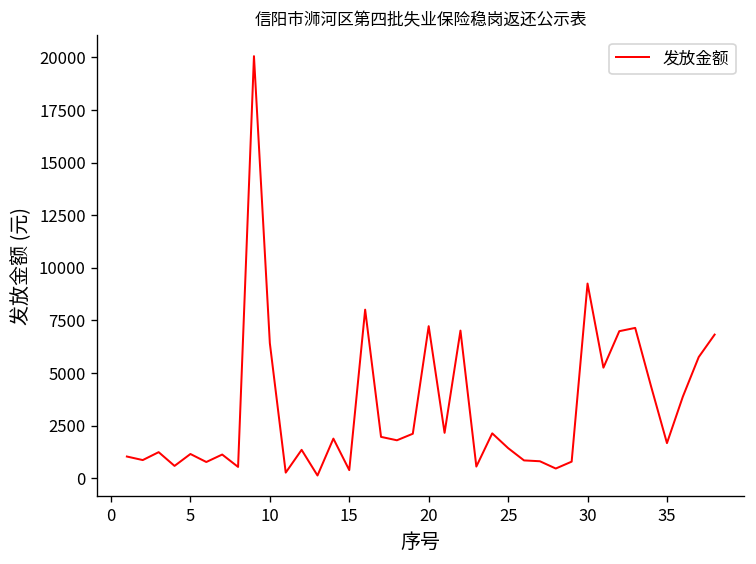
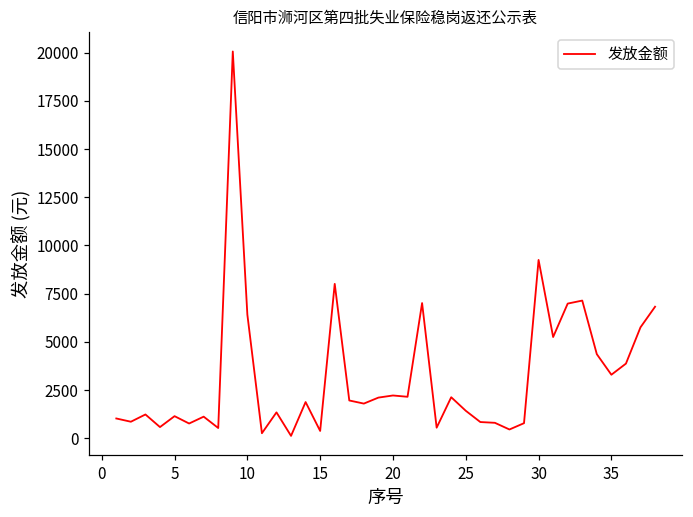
  {
    "5": 1200,
    "10": 6400,
    "15": 400,
-   "20": 7200,
+   "20": 2200,
    "25": 1400,
    "30": 9300,
-   "35": 1700
+   "35": 3300
  }
